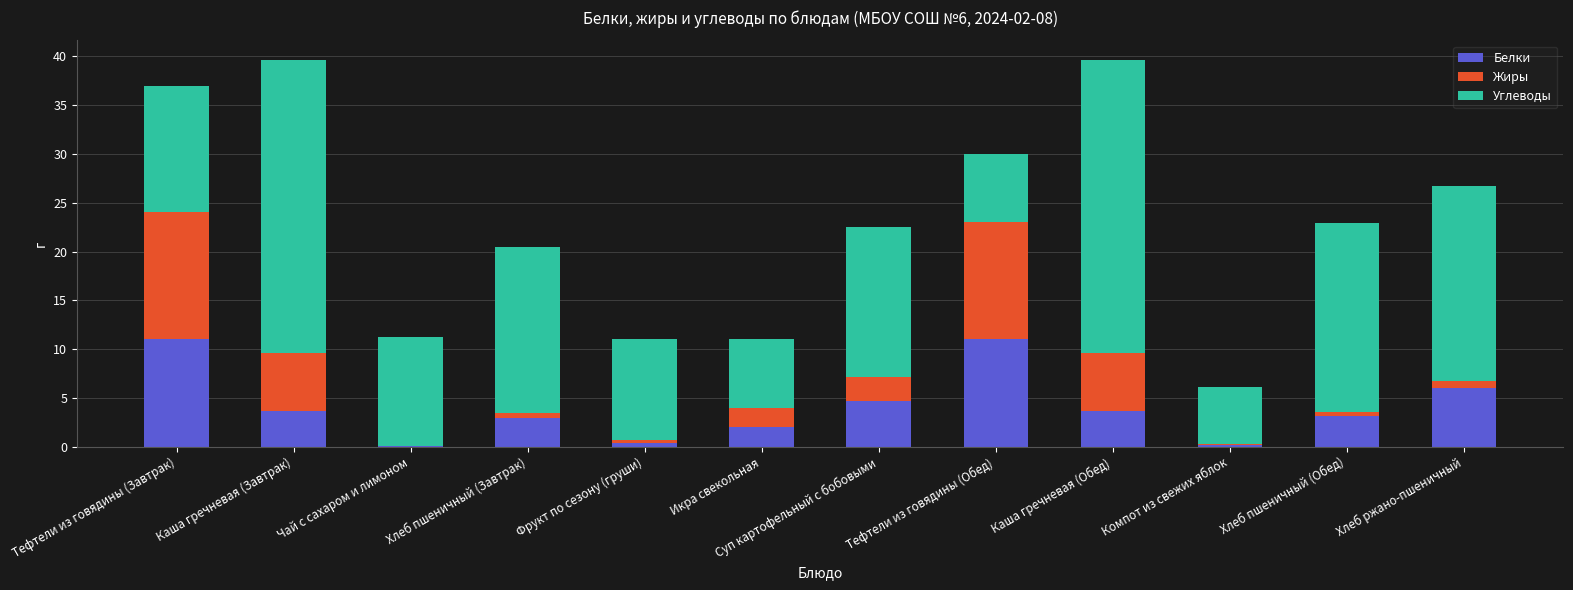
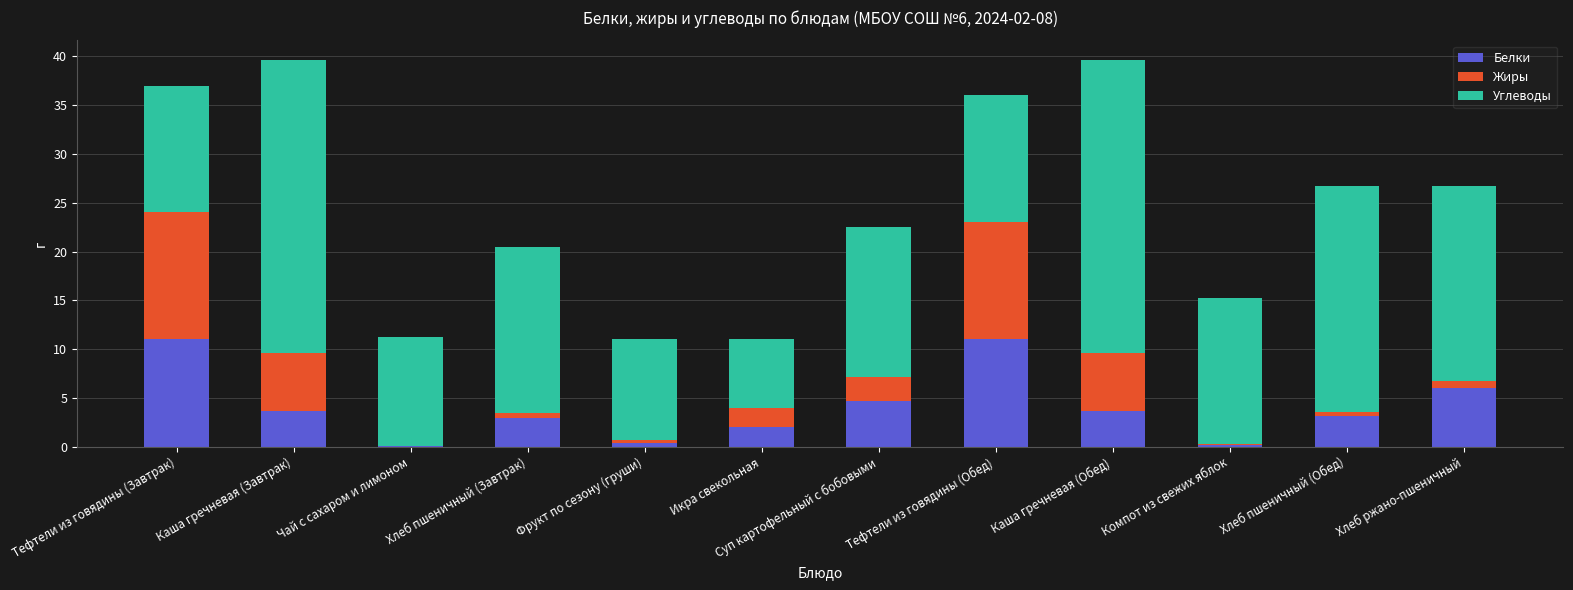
  {
    "Белки": {
      "Тефтели из говядины (Завтрак)": 11,
      "Каша гречневая (Завтрак)": 4,
      "Хлеб пшеничный (Завтрак)": 3,
      "Фрукт по сезону (груши)": 0,
      "Икра свекольная": 2,
      "Суп картофельный с бобовыми": 5,
      "Тефтели из говядины (Обед)": 11,
      "Каша гречневая (Обед)": 4,
      "Хлеб пшеничный (Обед)": 3,
      "Хлеб ржано-пшеничный": 6
    },
    "Жиры": {
      "Тефтели из говядины (Завтрак)": 13,
      "Каша гречневая (Завтрак)": 6,
      "Хлеб пшеничный (Завтрак)": 1,
      "Фрукт по сезону (груши)": 0,
      "Икра свекольная": 2,
      "Суп картофельный с бобовыми": 2,
      "Тефтели из говядины (Обед)": 12,
      "Каша гречневая (Обед)": 6,
      "Хлеб пшеничный (Обед)": 0,
      "Хлеб ржано-пшеничный": 1
    },
    "Углеводы": {
      "Тефтели из говядины (Завтрак)": 13,
      "Каша гречневая (Завтрак)": 30,
      "Чай с сахаром и лимоном": 11,
      "Хлеб пшеничный (Завтрак)": 17,
      "Фрукт по сезону (груши)": 10,
      "Икра свекольная": 7,
      "Суп картофельный с бобовыми": 15,
-     "Тефтели из говядины (Обед)": 7,
+     "Тефтели из говядины (Обед)": 13,
      "Каша гречневая (Обед)": 30,
-     "Компот из свежих яблок": 6,
-     "Хлеб пшеничный (Обед)": 19,
+     "Компот из свежих яблок": 15,
+     "Хлеб пшеничный (Обед)": 23,
      "Хлеб ржано-пшеничный": 20
    }
  }
